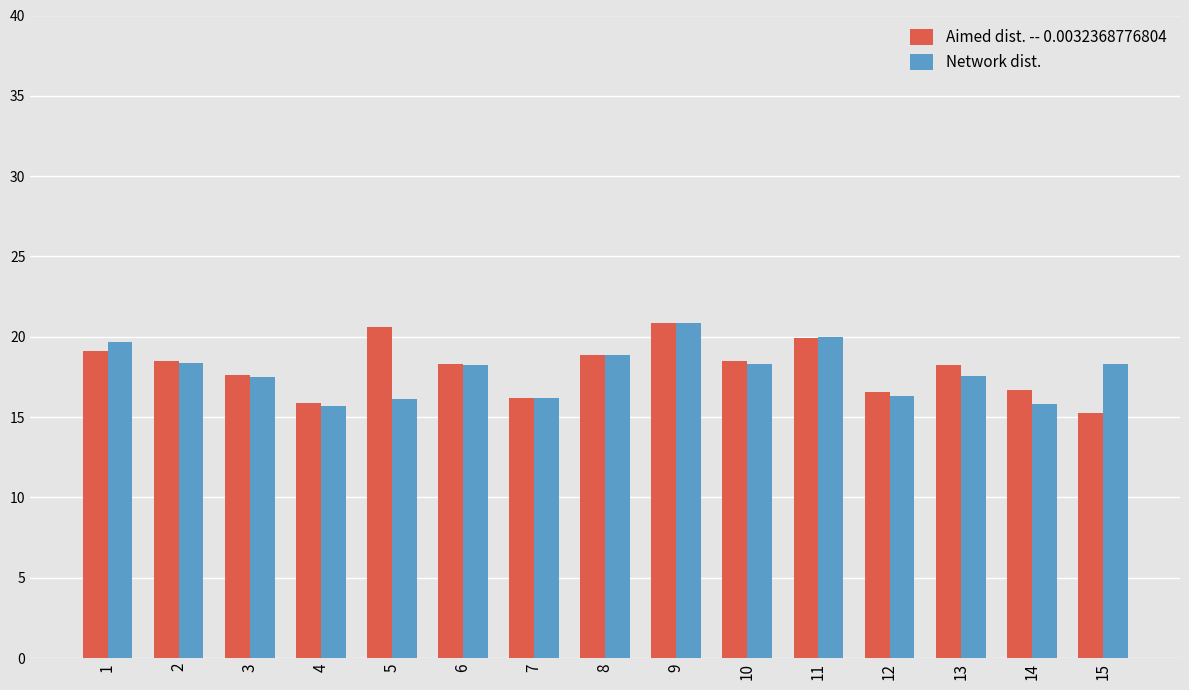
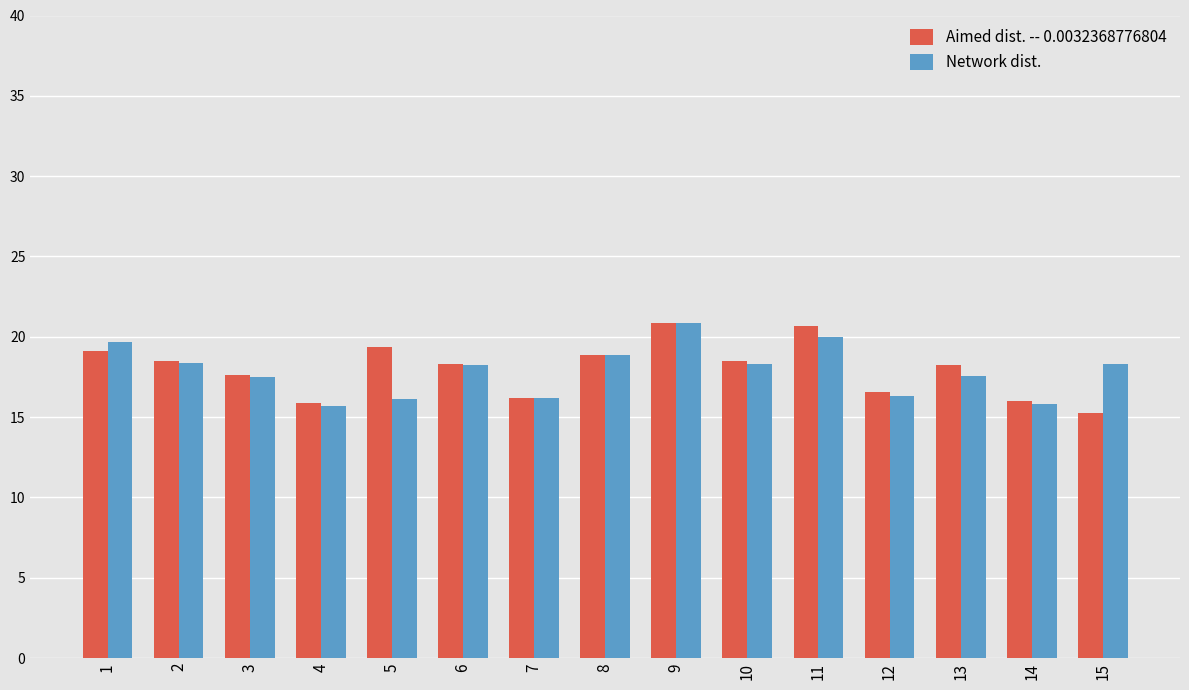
  {
    "Aimed dist. -- 0.0032368776804": {
      "1": 19.1,
      "2": 18.5,
      "3": 17.6,
      "4": 15.9,
-     "5": 20.6,
+     "5": 19.4,
      "6": 18.3,
      "7": 16.2,
      "8": 18.9,
      "9": 20.8,
      "10": 18.5,
-     "11": 19.9,
+     "11": 20.7,
      "12": 16.6,
      "13": 18.2,
-     "14": 16.7,
+     "14": 16.0,
      "15": 15.3
    },
    "Network dist.": {
      "1": 19.7,
      "2": 18.4,
      "3": 17.5,
      "4": 15.7,
      "5": 16.2,
      "6": 18.3,
      "7": 16.2,
      "8": 18.9,
      "9": 20.9,
      "10": 18.3,
      "11": 20.0,
      "12": 16.3,
      "13": 17.5,
      "14": 15.8,
      "15": 18.3
    }
  }
